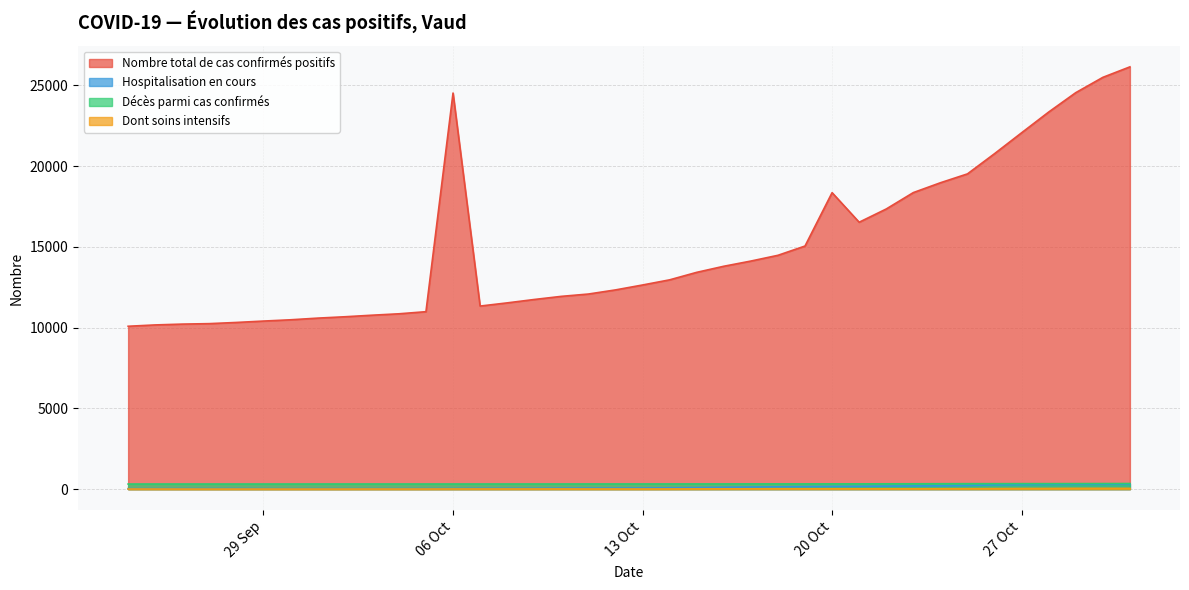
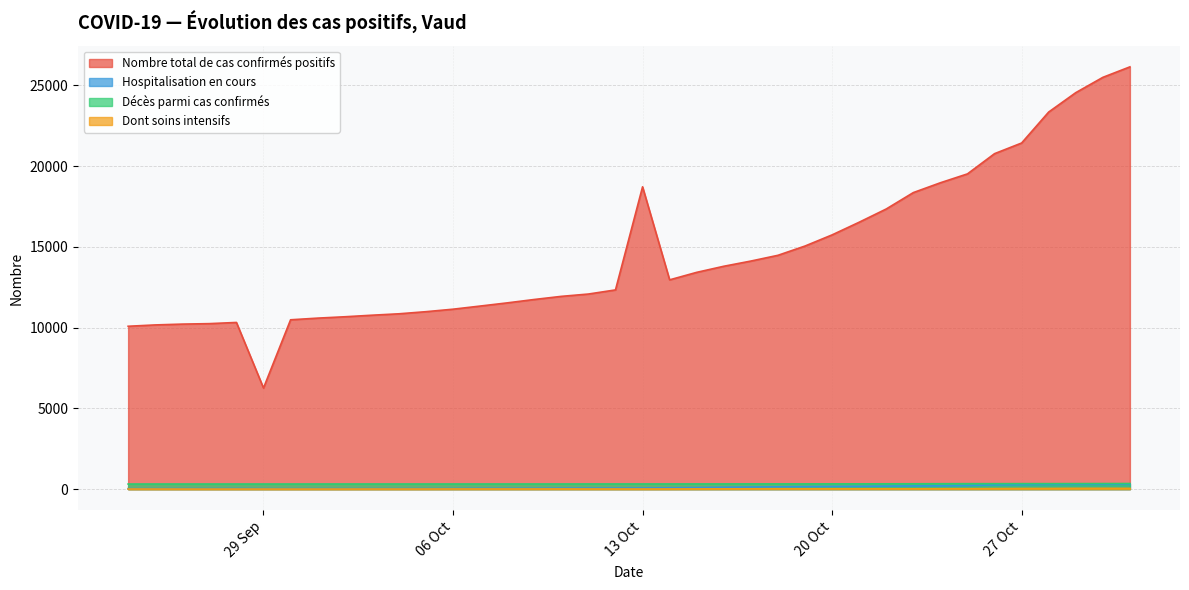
  {
    "Nombre total de cas confirmés positifs": {
-     "29 Sep": 10400,
-     "06 Oct": 24500,
-     "13 Oct": 12600,
-     "20 Oct": 18400,
-     "27 Oct": 22100
+     "29 Sep": 6300,
+     "06 Oct": 11100,
+     "13 Oct": 18700,
+     "20 Oct": 15700,
+     "27 Oct": 21400
    },
    "Décès parmi cas confirmés": {
      "29 Sep": 300,
      "06 Oct": 300,
      "13 Oct": 300
    },
    "Dont soins intensifs": {
      "27 Oct": 0
    }
  }
